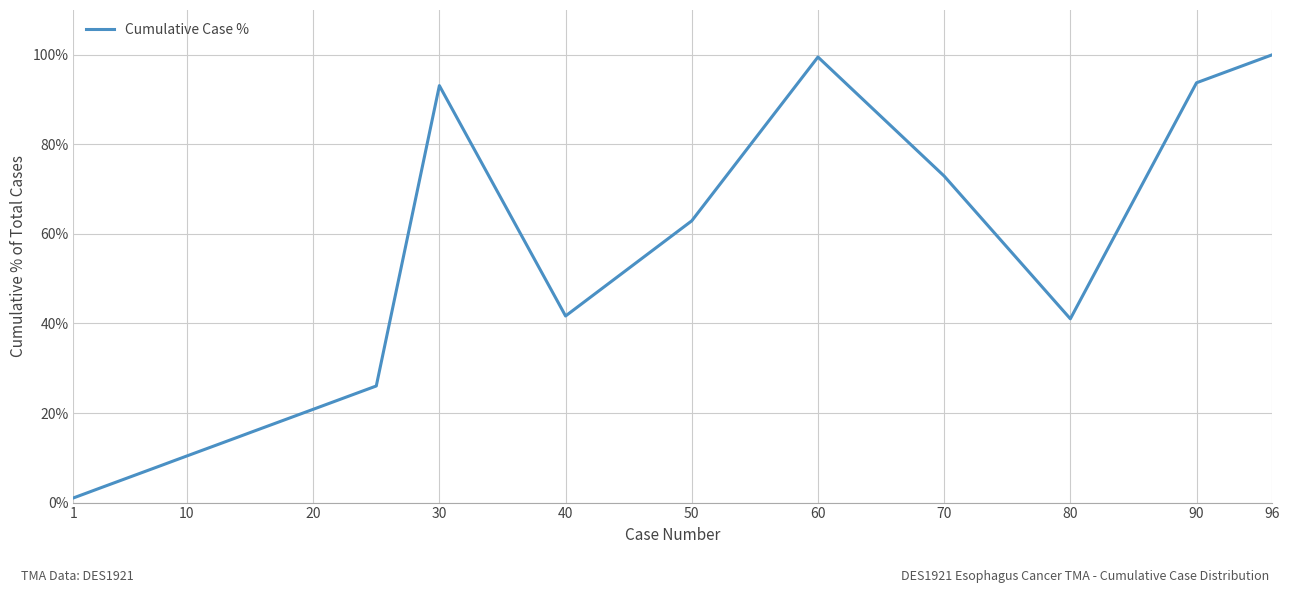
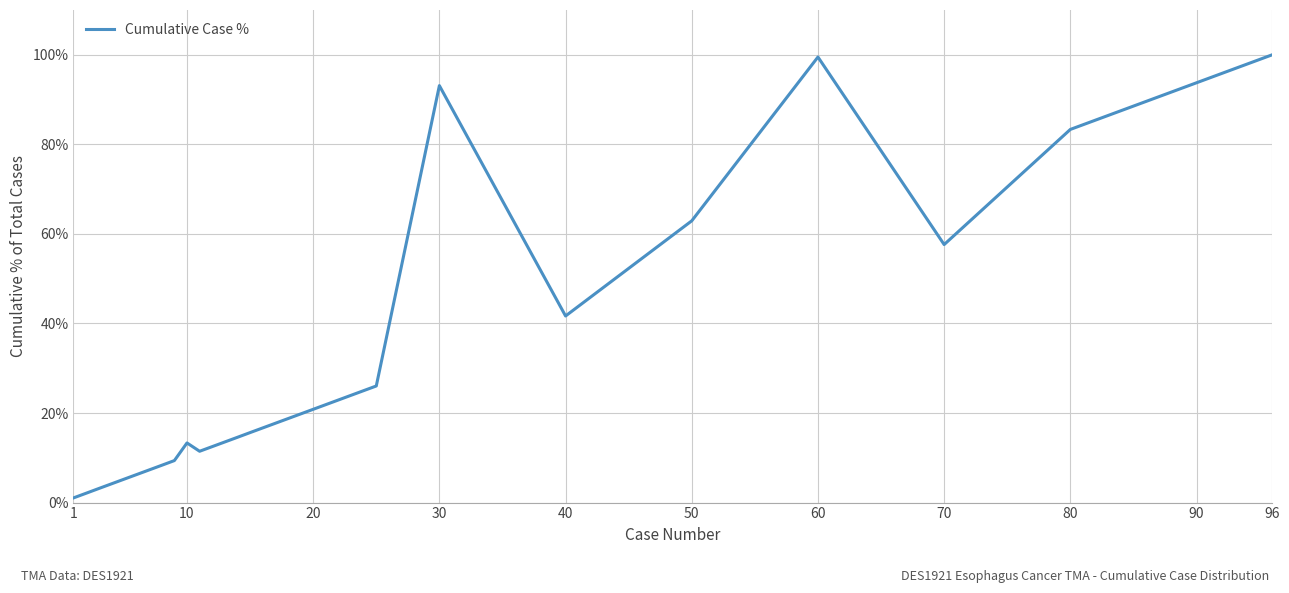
  {
    "1": "1%",
-   "10": "10%",
+   "10": "13%",
    "20": "21%",
    "30": "93%",
    "40": "42%",
    "50": "63%",
    "60": "100%",
-   "70": "73%",
-   "80": "41%",
+   "70": "58%",
+   "80": "83%",
    "90": "94%",
    "96": "100%"
  }
